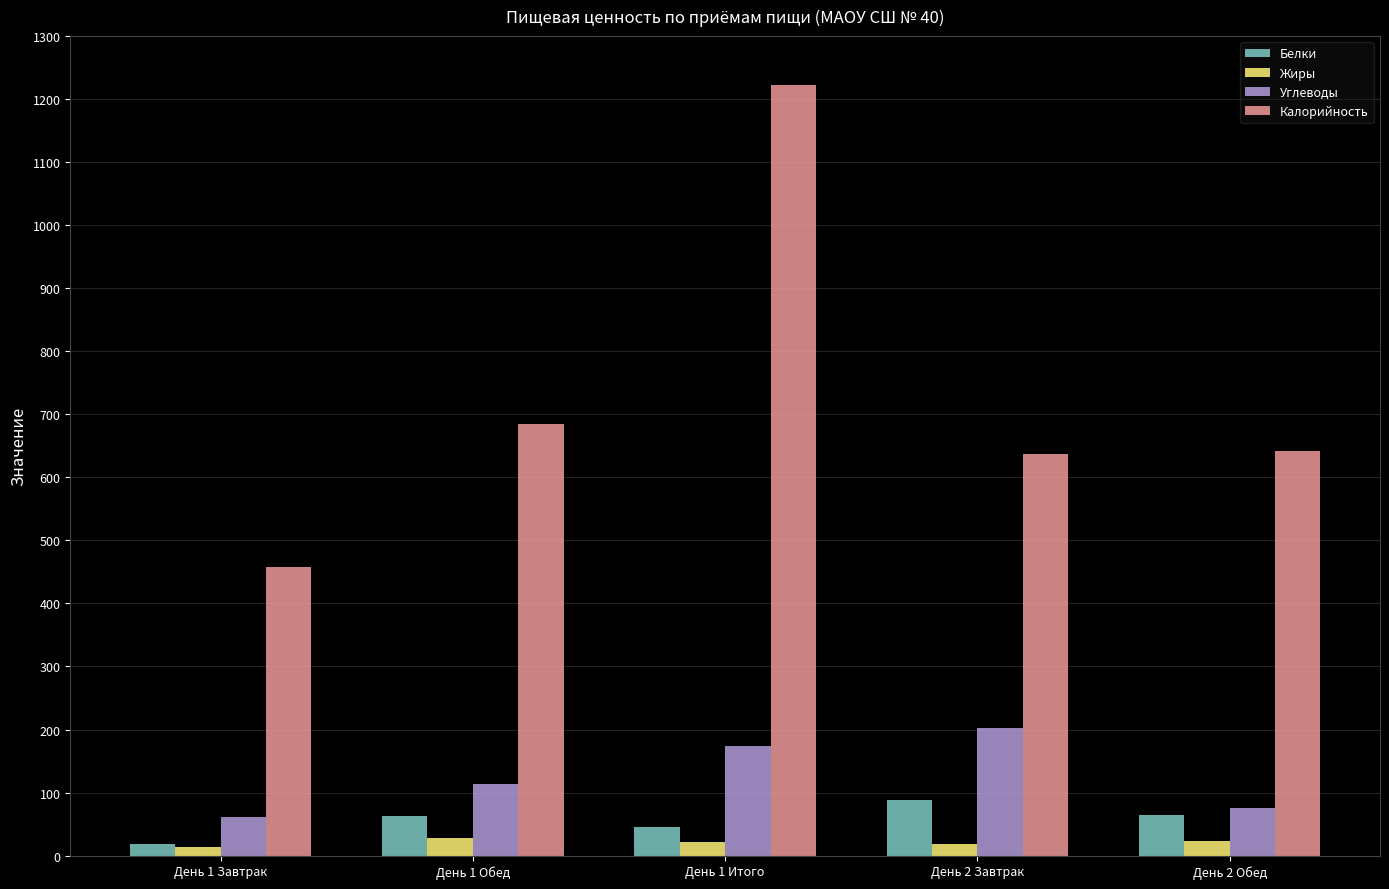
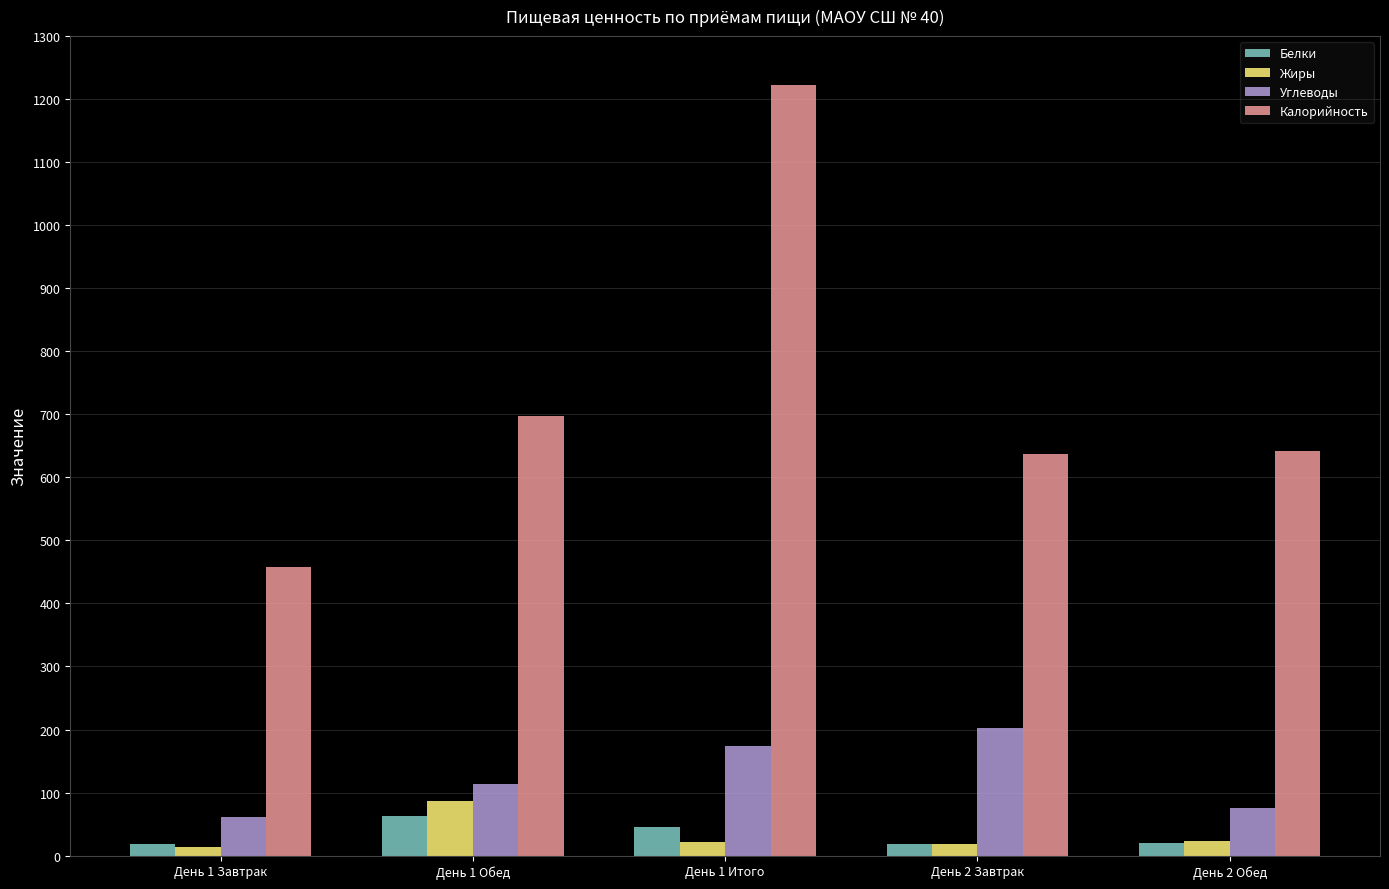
  {
    "Белки": {
      "День 1 Завтрак": 20,
      "День 1 Обед": 60,
      "День 1 Итого": 40,
-     "День 2 Завтрак": 90,
-     "День 2 Обед": 60
+     "День 2 Завтрак": 20,
+     "День 2 Обед": 20
    },
    "Жиры": {
      "День 1 Завтрак": 10,
-     "День 1 Обед": 30,
+     "День 1 Обед": 90,
      "День 1 Итого": 20,
      "День 2 Завтрак": 20,
      "День 2 Обед": 20
    },
    "Углеводы": {
      "День 1 Завтрак": 60,
      "День 1 Обед": 110,
      "День 1 Итого": 170,
      "День 2 Завтрак": 200,
      "День 2 Обед": 80
    },
    "Калорийность": {
      "День 1 Завтрак": 460,
-     "День 1 Обед": 680,
+     "День 1 Обед": 700,
      "День 1 Итого": 1220,
      "День 2 Завтрак": 640,
      "День 2 Обед": 640
    }
  }
